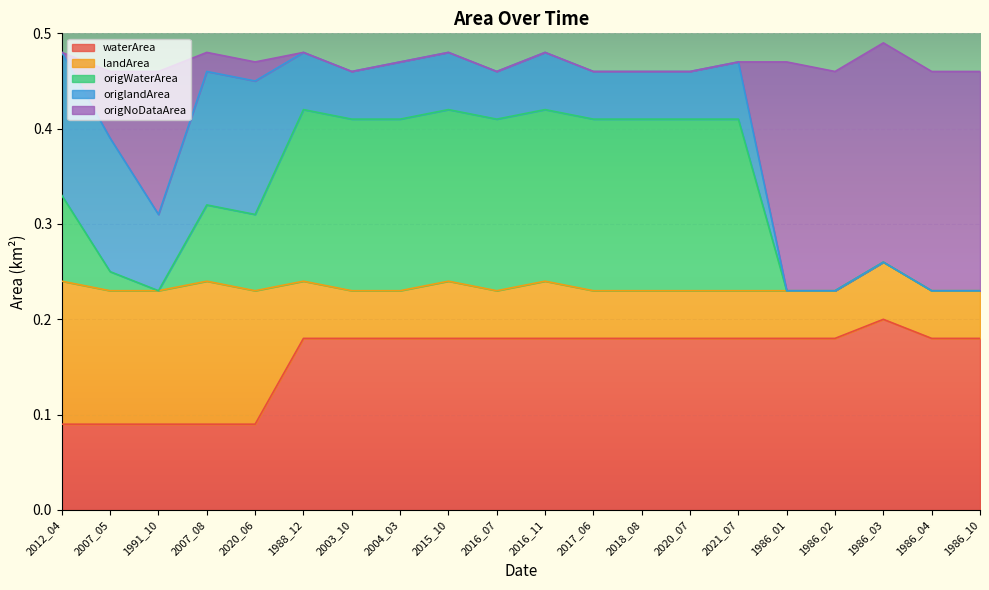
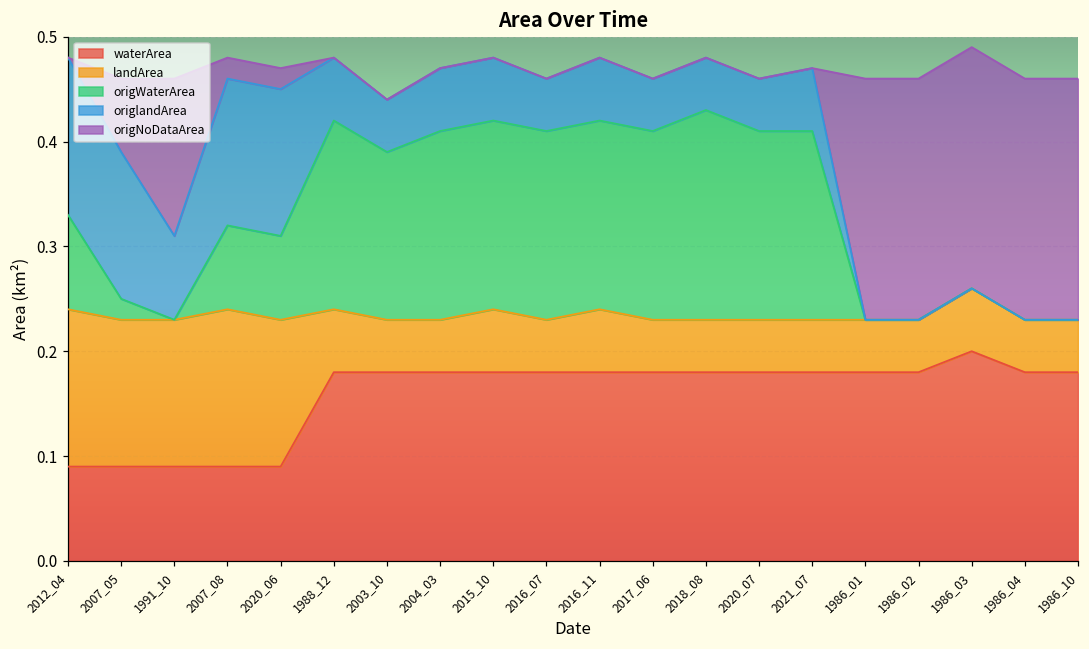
  {
    "waterArea": {
      "2012_04": 0.09,
      "2007_05": 0.09,
      "1991_10": 0.09,
      "2007_08": 0.09,
      "2020_06": 0.09,
      "1988_12": 0.18,
      "2003_10": 0.18,
      "2004_03": 0.18,
      "2015_10": 0.18,
      "2016_07": 0.18,
      "2016_11": 0.18,
      "2017_06": 0.18,
      "2018_08": 0.18,
      "2020_07": 0.18,
      "2021_07": 0.18,
      "1986_01": 0.18,
      "1986_02": 0.18,
      "1986_03": 0.20,
      "1986_04": 0.18,
      "1986_10": 0.18
    },
    "landArea": {
      "2012_04": 0.15,
      "2007_05": 0.14,
      "2007_08": 0.15,
      "2020_06": 0.14,
      "1988_12": 0.06,
      "2003_10": 0.05,
      "2004_03": 0.05,
      "2015_10": 0.06,
      "2016_07": 0.05,
      "2016_11": 0.06,
      "2017_06": 0.05,
      "2018_08": 0.05,
      "2020_07": 0.05,
      "2021_07": 0.05
    },
    "origWaterArea": {
      "2012_04": 0.09,
      "2007_05": 0.02,
      "2007_08": 0.08,
      "2020_06": 0.08,
      "1988_12": 0.18,
-     "2003_10": 0.18,
+     "2003_10": 0.16,
      "2004_03": 0.18,
      "2015_10": 0.18,
      "2016_07": 0.18,
      "2016_11": 0.18,
      "2017_06": 0.18,
-     "2018_08": 0.18,
+     "2018_08": 0.20,
      "2020_07": 0.18,
      "2021_07": 0.18
    },
    "origlandArea": {
      "2007_05": 0.14,
      "1991_10": 0.08,
      "2007_08": 0.14,
      "2020_06": 0.14
    },
    "origNoDataArea": {
      "2007_08": 0.02,
      "2020_06": 0.02,
-     "1986_01": 0.24,
+     "1986_01": 0.23,
      "1986_02": 0.23,
      "1986_03": 0.23,
      "1986_04": 0.23,
      "1986_10": 0.23
    }
  }
